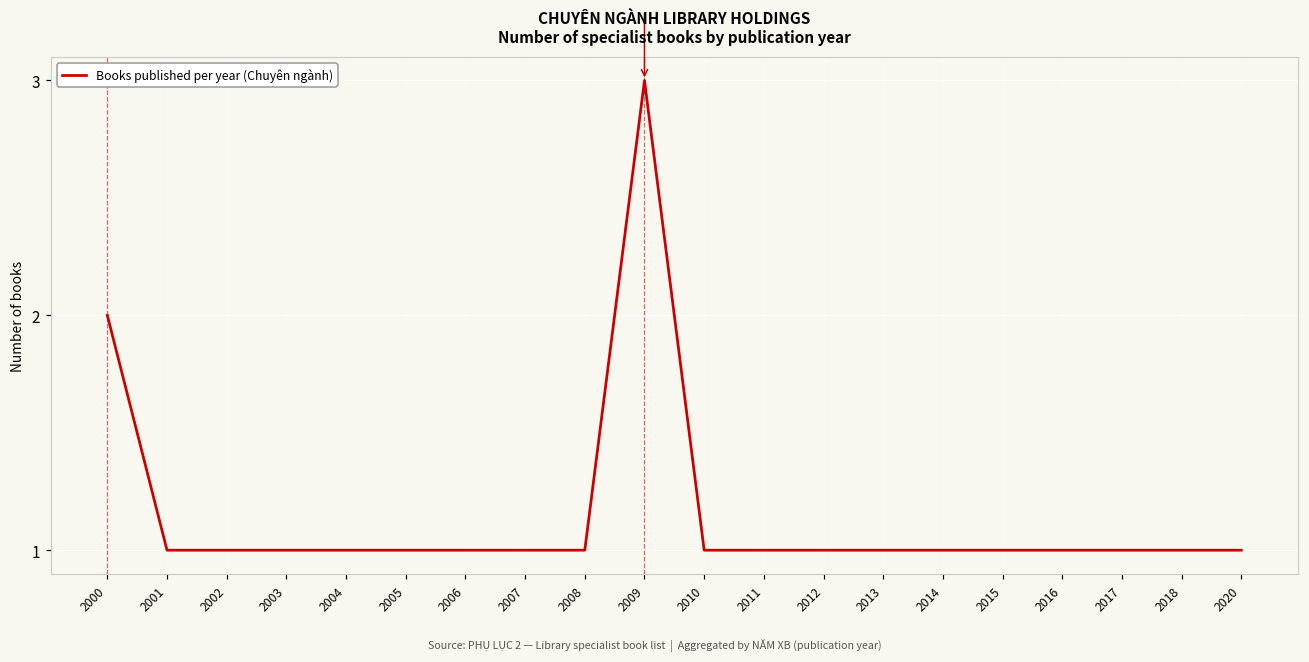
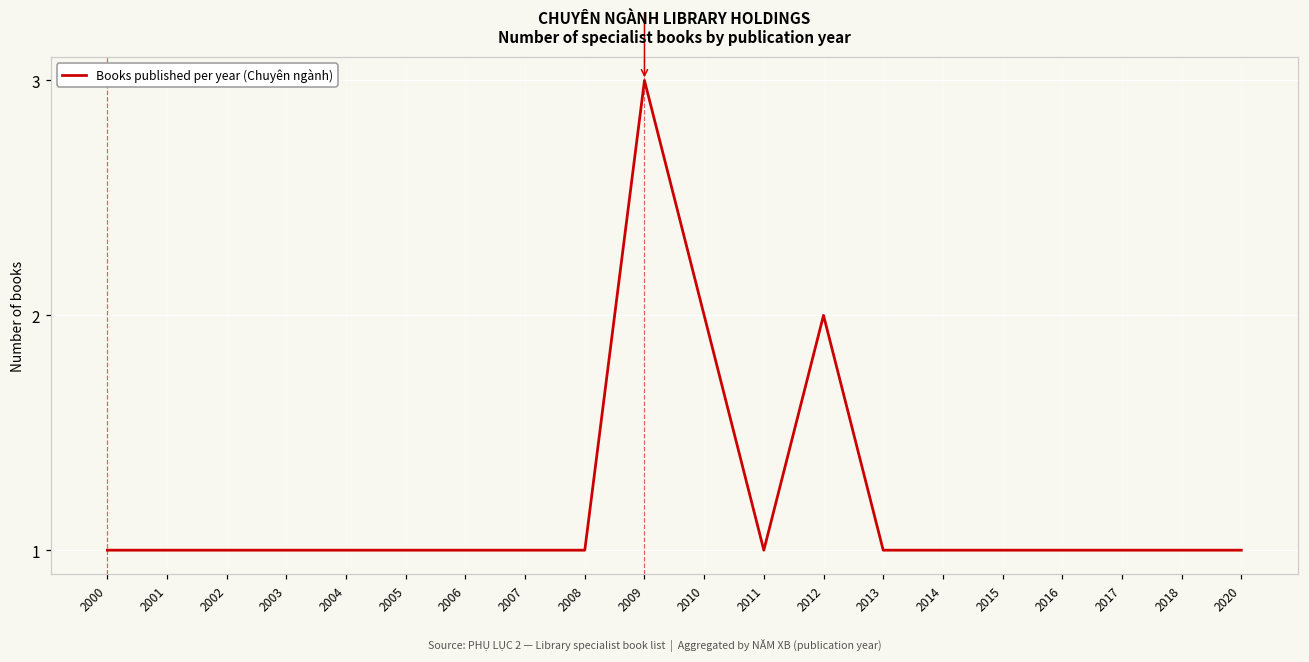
  {
-   "2000": 2,
+   "2000": 1,
    "2001": 1,
    "2002": 1,
    "2003": 1,
    "2004": 1,
    "2005": 1,
    "2006": 1,
    "2007": 1,
    "2008": 1,
    "2009": 3,
-   "2010": 1,
+   "2010": 2,
    "2011": 1,
-   "2012": 1,
+   "2012": 2,
    "2013": 1,
    "2014": 1,
    "2015": 1,
    "2016": 1,
    "2017": 1,
    "2018": 1,
    "2020": 1
  }
